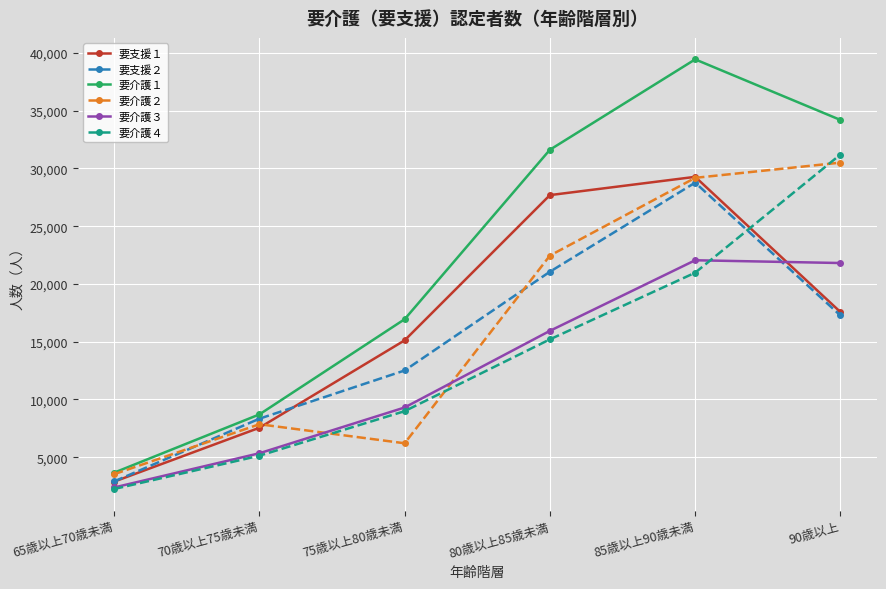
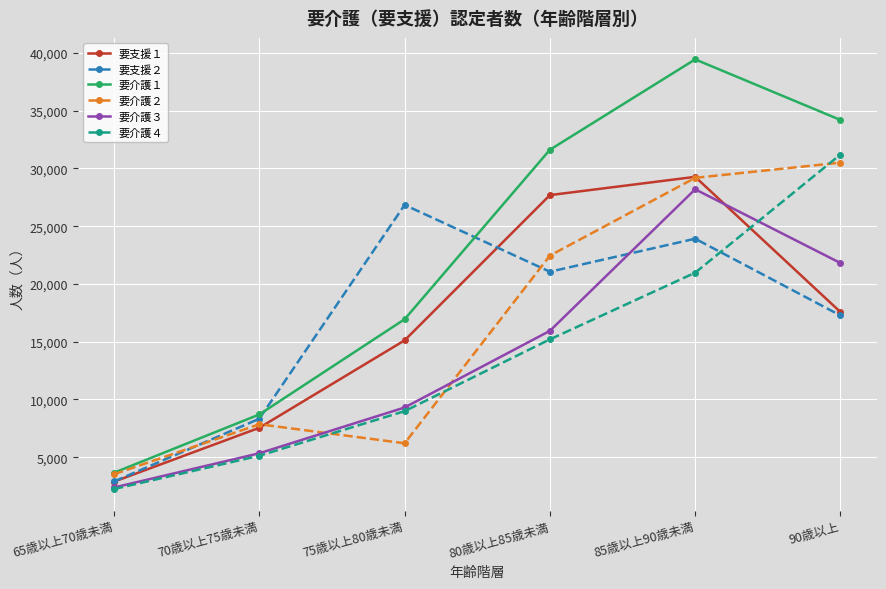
  {
    "要支援１": {
      "70歳以上75歳未満": "7,500",
      "75歳以上80歳未満": "15,100",
      "80歳以上85歳未満": "27,700",
      "90歳以上": "17,600"
    },
    "要支援２": {
      "70歳以上75歳未満": "8,300",
-     "75歳以上80歳未満": "12,500",
+     "75歳以上80歳未満": "26,800",
      "80歳以上85歳未満": "21,100",
-     "85歳以上90歳未満": "28,800",
+     "85歳以上90歳未満": "23,900",
      "90歳以上": "17,300"
    },
    "要介護２": {
      "70歳以上75歳未満": "7,800",
      "75歳以上80歳未満": "6,200",
      "80歳以上85歳未満": "22,500",
      "90歳以上": "30,500"
    },
    "要介護３": {
      "75歳以上80歳未満": "9,300",
      "80歳以上85歳未満": "15,900",
-     "85歳以上90歳未満": "22,000",
+     "85歳以上90歳未満": "28,200",
      "90歳以上": "21,800"
    }
  }
